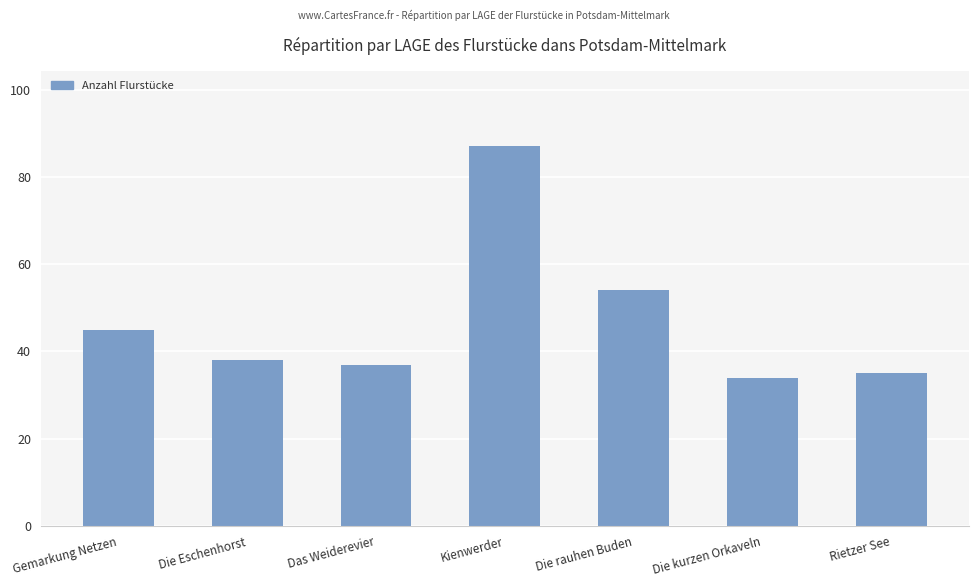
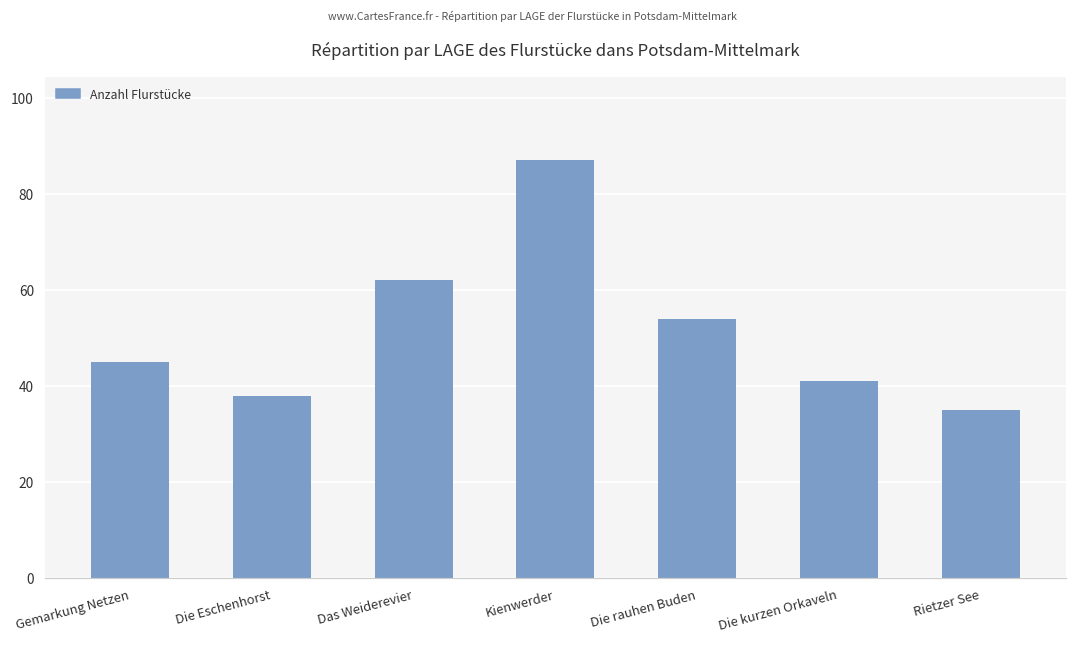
  {
    "Gemarkung Netzen": 45,
    "Die Eschenhorst": 38,
-   "Das Weiderevier": 37,
+   "Das Weiderevier": 62,
    "Kienwerder": 87,
    "Die rauhen Buden": 54,
-   "Die kurzen Orkaveln": 34,
+   "Die kurzen Orkaveln": 41,
    "Rietzer See": 35
  }
